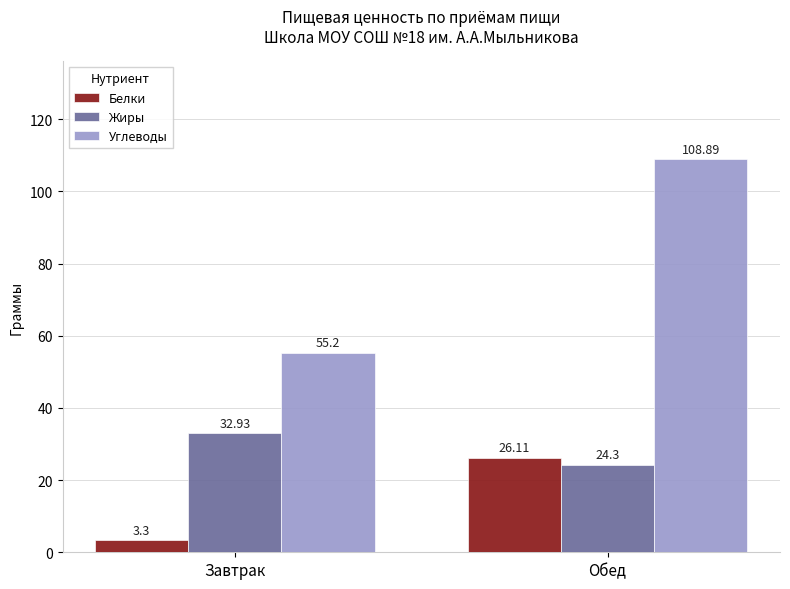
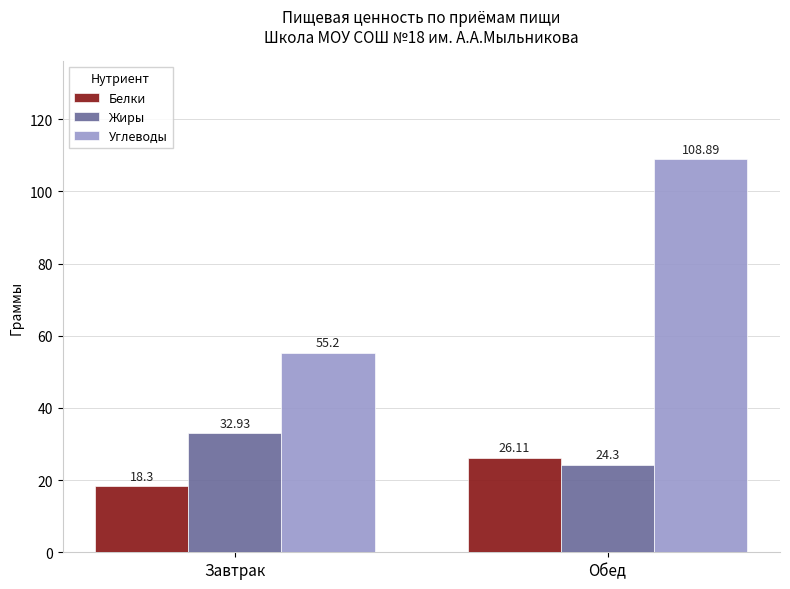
  {
    "Белки": {
-     "Завтрак": 3.3,
+     "Завтрак": 18.3,
      "Обед": 26.11
    },
    "Жиры": {
      "Завтрак": 32.93,
      "Обед": 24.3
    },
    "Углеводы": {
      "Завтрак": 55.2,
      "Обед": 108.89
    }
  }
